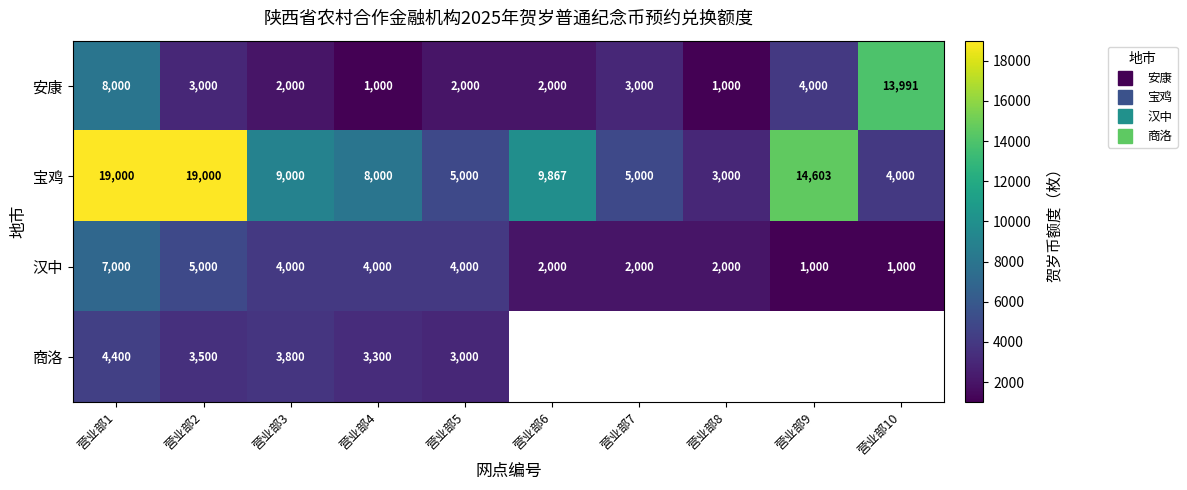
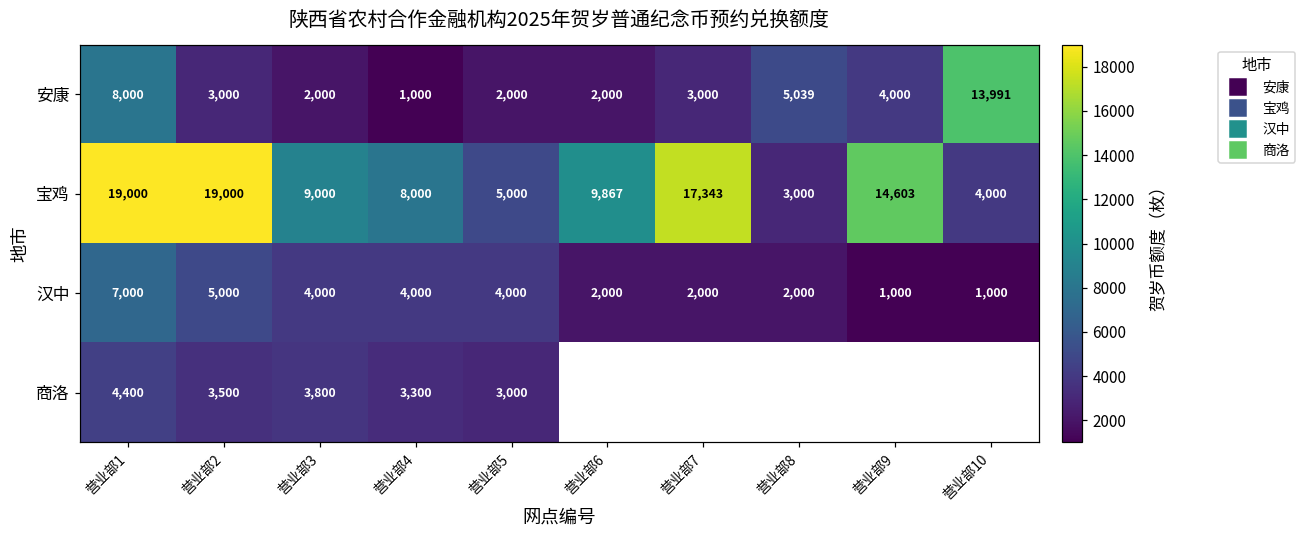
  {
    "安康": {
      "营业部1": "8,000",
      "营业部2": "3,000",
      "营业部3": "2,000",
      "营业部4": "1,000",
      "营业部5": "2,000",
      "营业部6": "2,000",
      "营业部7": "3,000",
-     "营业部8": "1,000",
+     "营业部8": "5,039",
      "营业部9": "4,000",
      "营业部10": "13,991"
    },
    "宝鸡": {
      "营业部1": "19,000",
      "营业部2": "19,000",
      "营业部3": "9,000",
      "营业部4": "8,000",
      "营业部5": "5,000",
      "营业部6": "9,867",
-     "营业部7": "5,000",
+     "营业部7": "17,343",
      "营业部8": "3,000",
      "营业部9": "14,603",
      "营业部10": "4,000"
    },
    "汉中": {
      "营业部1": "7,000",
      "营业部2": "5,000",
      "营业部3": "4,000",
      "营业部4": "4,000",
      "营业部5": "4,000",
      "营业部6": "2,000",
      "营业部7": "2,000",
      "营业部8": "2,000",
      "营业部9": "1,000",
      "营业部10": "1,000"
    },
    "商洛": {
      "营业部1": "4,400",
      "营业部2": "3,500",
      "营业部3": "3,800",
      "营业部4": "3,300",
      "营业部5": "3,000"
    }
  }
